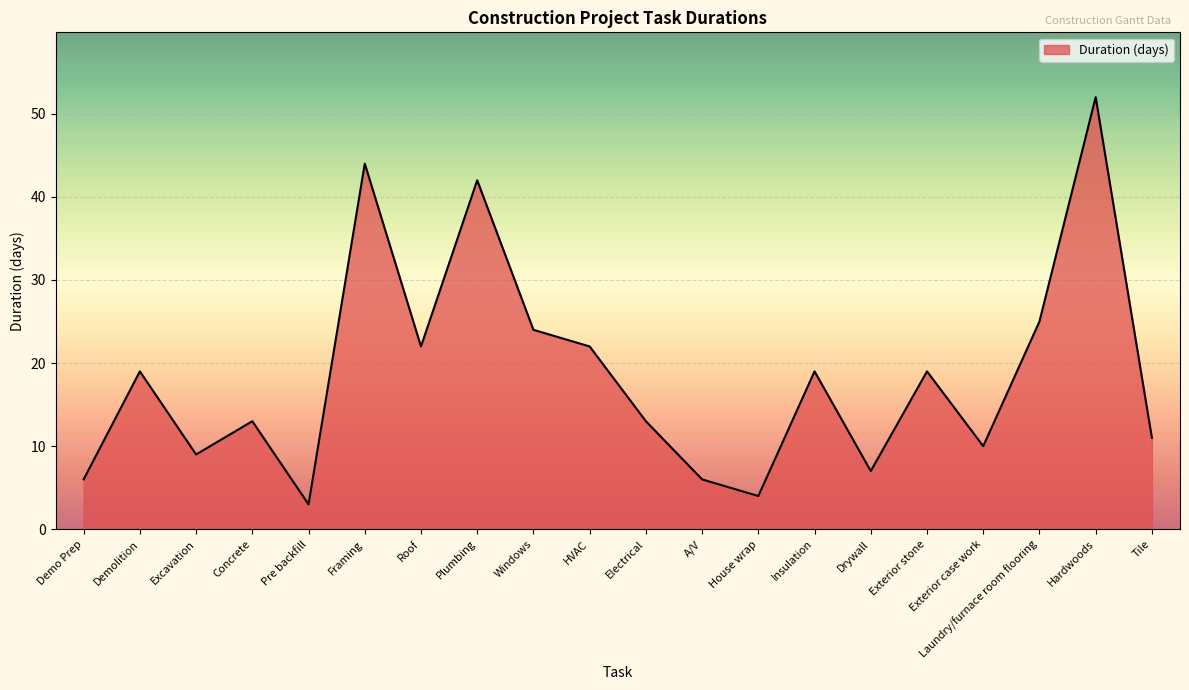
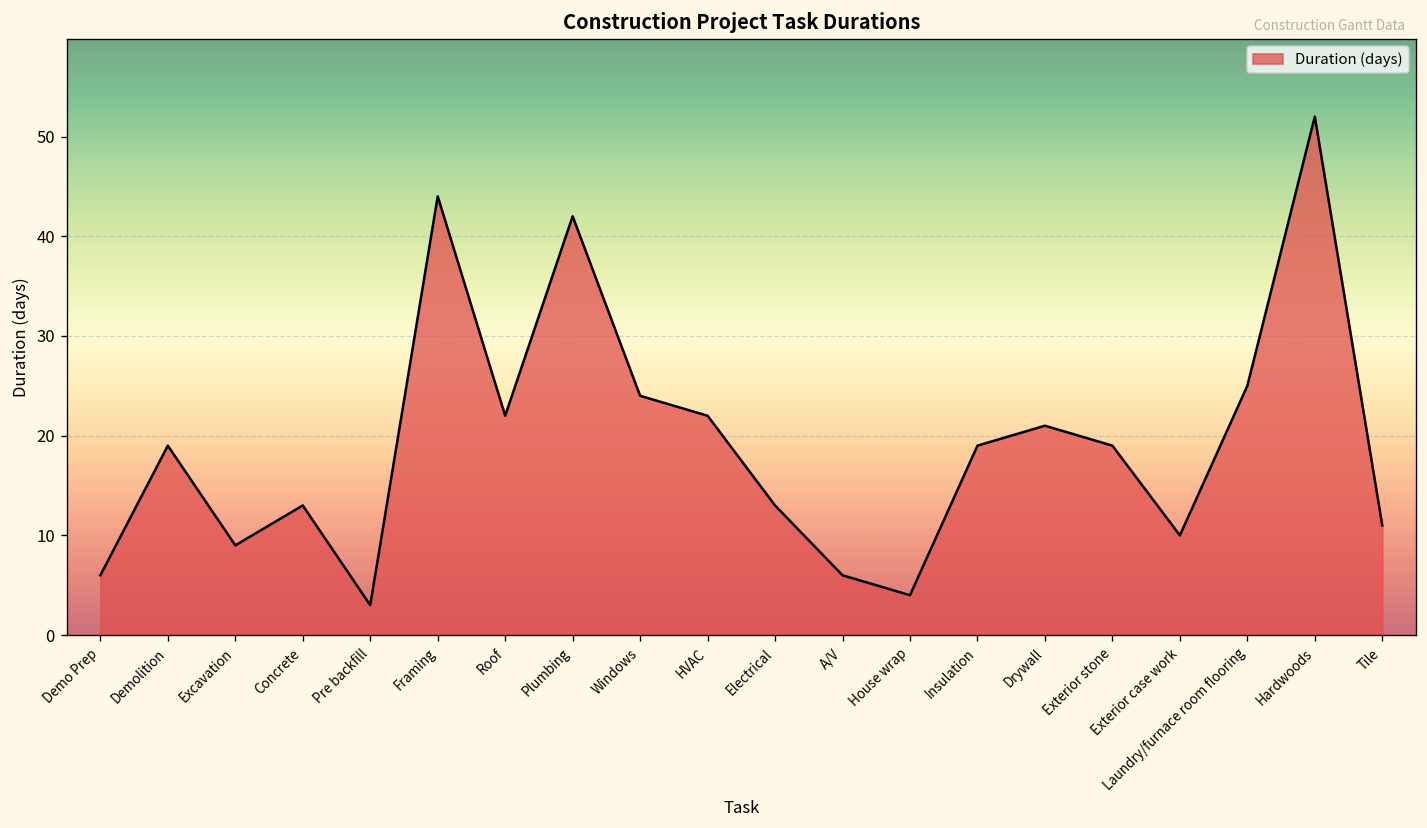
  {
    "Demo Prep": 6,
    "Demolition": 19,
    "Excavation": 9,
    "Concrete": 13,
    "Pre backfill": 3,
    "Framing": 44,
    "Roof": 22,
    "Plumbing": 42,
    "Windows": 24,
    "HVAC": 22,
    "Electrical": 13,
    "A/V": 6,
    "House wrap": 4,
    "Insulation": 19,
-   "Drywall": 7,
+   "Drywall": 21,
    "Exterior stone": 19,
    "Exterior case work": 10,
    "Laundry/furnace room flooring": 25,
    "Hardwoods": 52,
    "Tile": 11
  }
